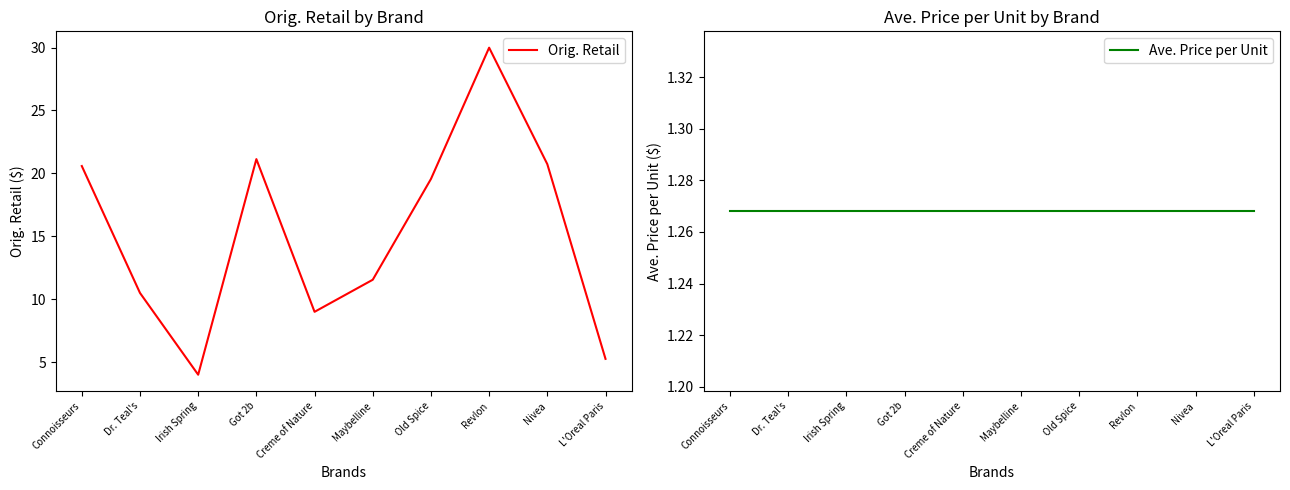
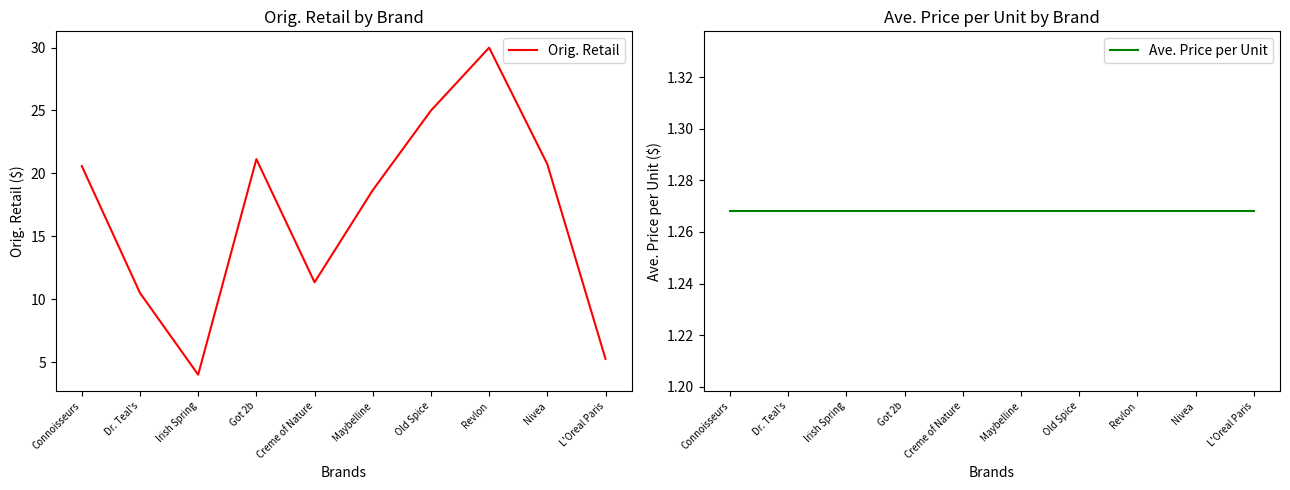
  {
    "Orig. Retail by Brand": {
      "Connoisseurs": 20.6,
      "Dr. Teal's": 10.5,
      "Irish Spring": 4.0,
      "Got 2b": 21.1,
-     "Creme of Nature": 9.0,
-     "Maybelline": 11.5,
-     "Old Spice": 19.6,
+     "Creme of Nature": 11.3,
+     "Maybelline": 18.7,
+     "Old Spice": 25.0,
      "Revlon": 30.0,
      "Nivea": 20.7,
      "L'Oreal Paris": 5.3
    },
    "Ave. Price per Unit by Brand": {
      "Connoisseurs": 1.268,
      "Dr. Teal's": 1.268,
      "Irish Spring": 1.268,
      "Got 2b": 1.268,
      "Creme of Nature": 1.268,
      "Maybelline": 1.268,
      "Old Spice": 1.268,
      "Revlon": 1.268,
      "Nivea": 1.268,
      "L'Oreal Paris": 1.268
    }
  }
